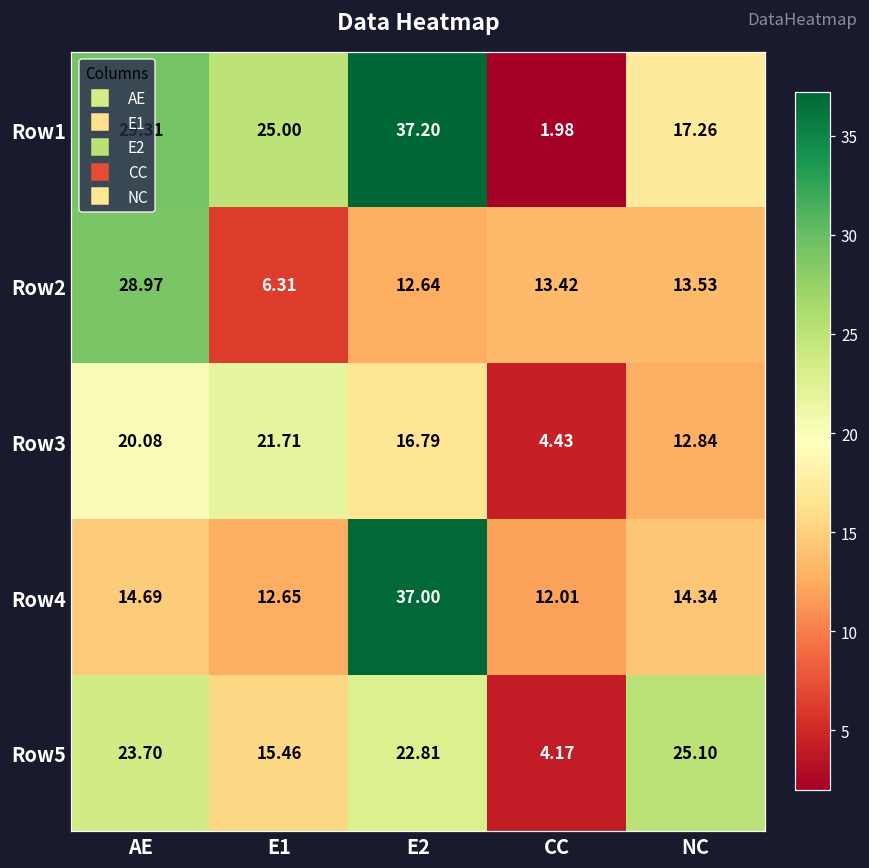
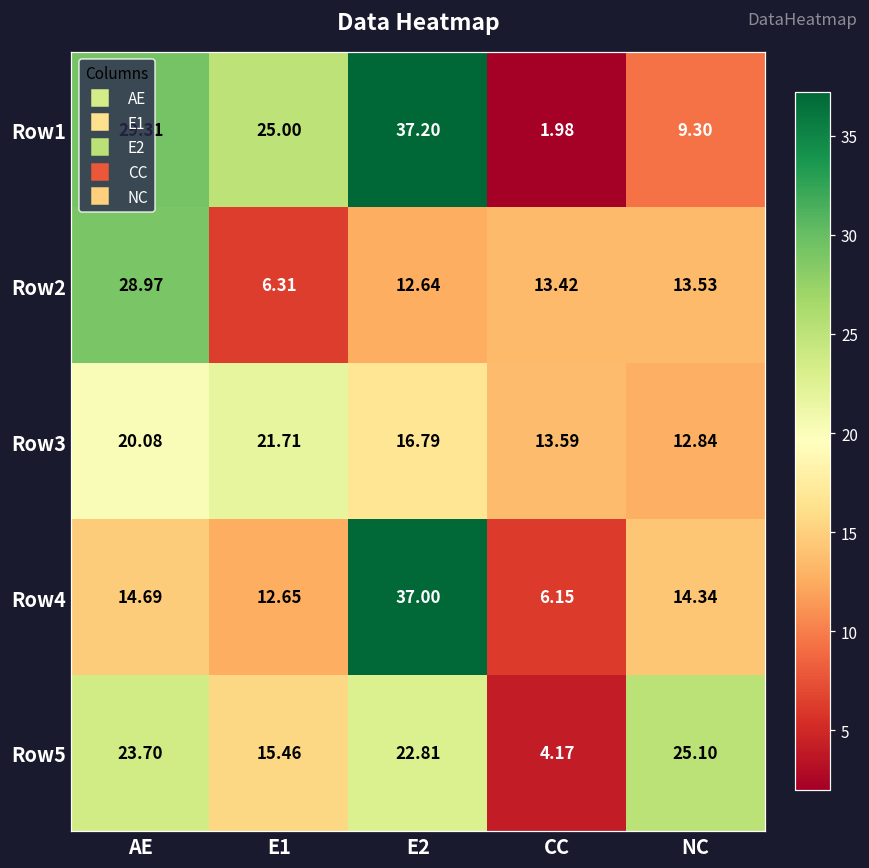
  {
    "Row1": {
      "E1": 25.00,
      "E2": 37.20,
      "CC": 1.98,
-     "NC": 17.26
+     "NC": 9.30
    },
    "Row2": {
      "AE": 28.97,
      "E1": 6.31,
      "E2": 12.64,
      "CC": 13.42,
      "NC": 13.53
    },
    "Row3": {
      "AE": 20.08,
      "E1": 21.71,
      "E2": 16.79,
-     "CC": 4.43,
+     "CC": 13.59,
      "NC": 12.84
    },
    "Row4": {
      "AE": 14.69,
      "E1": 12.65,
      "E2": 37.00,
-     "CC": 12.01,
+     "CC": 6.15,
      "NC": 14.34
    },
    "Row5": {
      "AE": 23.70,
      "E1": 15.46,
      "E2": 22.81,
      "CC": 4.17,
      "NC": 25.10
    }
  }
